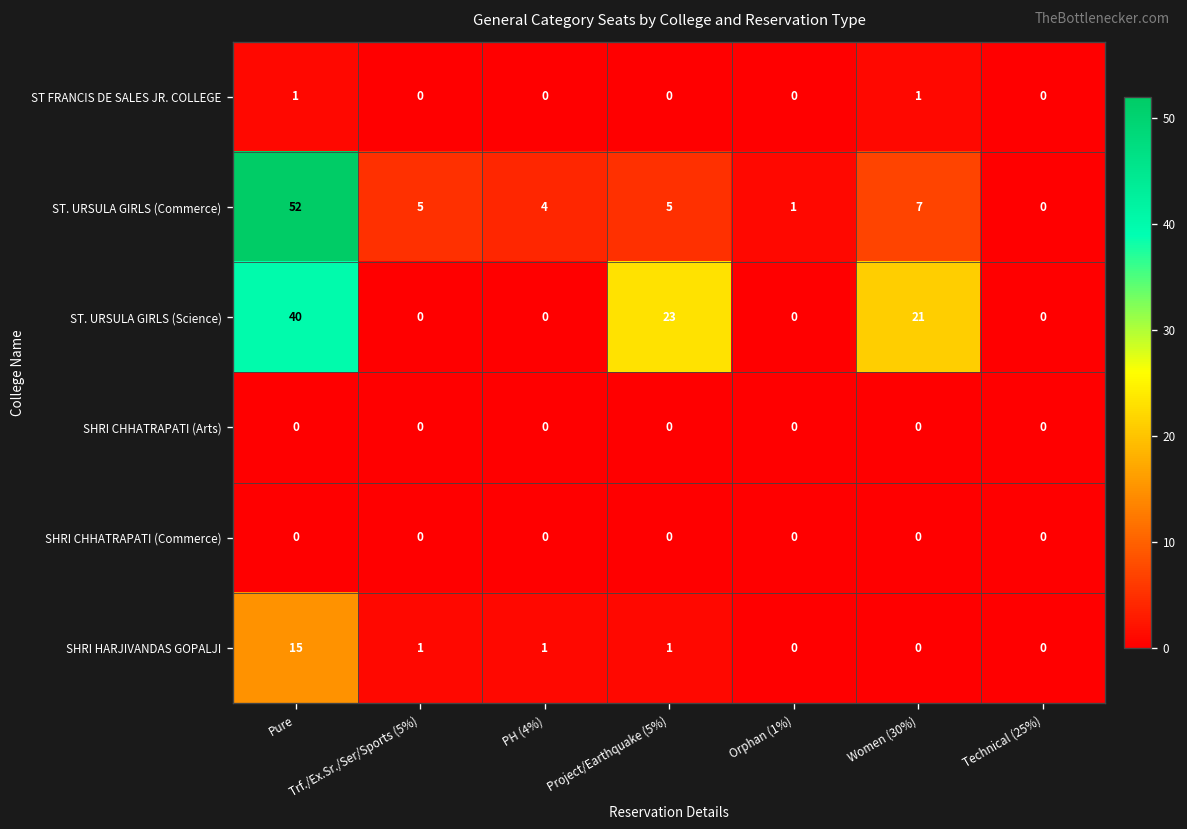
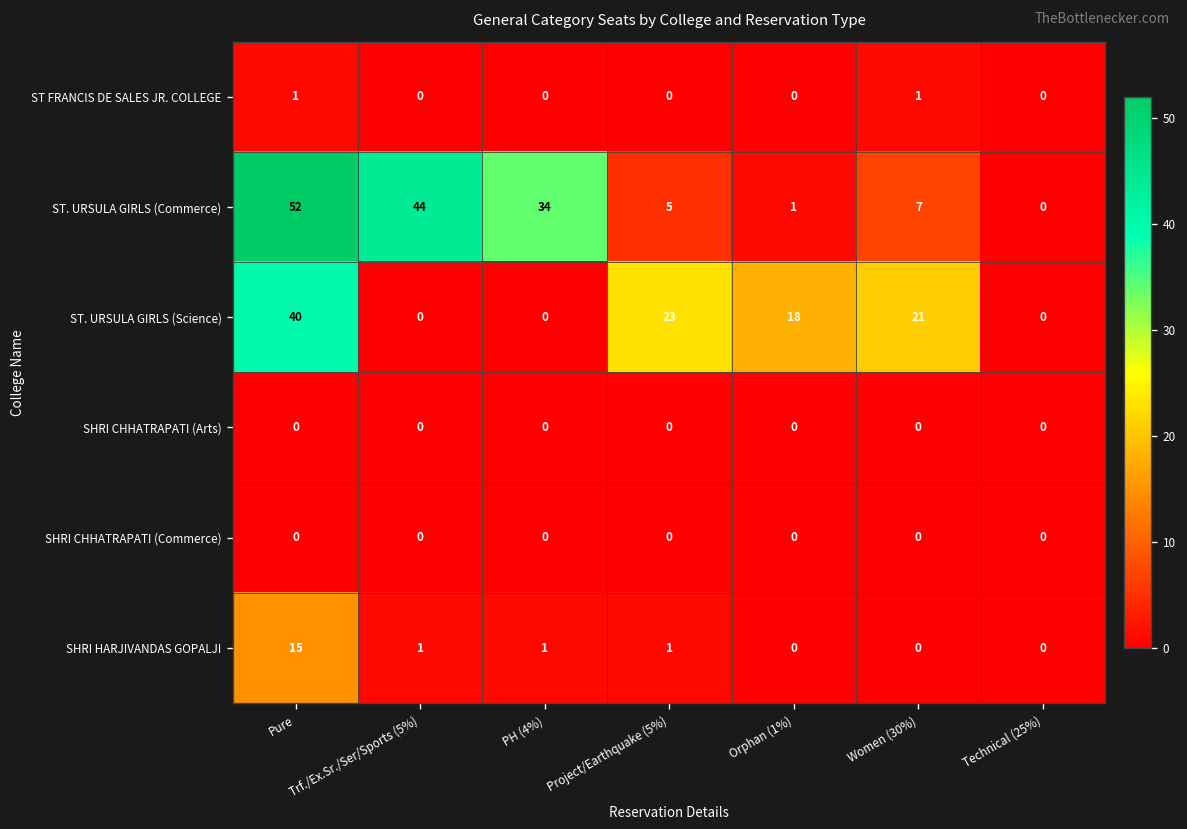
  {
    "ST FRANCIS DE SALES JR. COLLEGE": {
      "Pure": 1,
      "Trf./Ex.Sr./Ser/Sports (5%)": 0,
      "PH (4%)": 0,
      "Project/Earthquake (5%)": 0,
      "Orphan (1%)": 0,
      "Women (30%)": 1,
      "Technical (25%)": 0
    },
    "ST. URSULA GIRLS (Commerce)": {
      "Pure": 52,
-     "Trf./Ex.Sr./Ser/Sports (5%)": 5,
-     "PH (4%)": 4,
+     "Trf./Ex.Sr./Ser/Sports (5%)": 44,
+     "PH (4%)": 34,
      "Project/Earthquake (5%)": 5,
      "Orphan (1%)": 1,
      "Women (30%)": 7,
      "Technical (25%)": 0
    },
    "ST. URSULA GIRLS (Science)": {
      "Pure": 40,
      "Trf./Ex.Sr./Ser/Sports (5%)": 0,
      "PH (4%)": 0,
      "Project/Earthquake (5%)": 23,
-     "Orphan (1%)": 0,
+     "Orphan (1%)": 18,
      "Women (30%)": 21,
      "Technical (25%)": 0
    },
    "SHRI CHHATRAPATI (Arts)": {
      "Pure": 0,
      "Trf./Ex.Sr./Ser/Sports (5%)": 0,
      "PH (4%)": 0,
      "Project/Earthquake (5%)": 0,
      "Orphan (1%)": 0,
      "Women (30%)": 0,
      "Technical (25%)": 0
    },
    "SHRI CHHATRAPATI (Commerce)": {
      "Pure": 0,
      "Trf./Ex.Sr./Ser/Sports (5%)": 0,
      "PH (4%)": 0,
      "Project/Earthquake (5%)": 0,
      "Orphan (1%)": 0,
      "Women (30%)": 0,
      "Technical (25%)": 0
    },
    "SHRI HARJIVANDAS GOPALJI": {
      "Pure": 15,
      "Trf./Ex.Sr./Ser/Sports (5%)": 1,
      "PH (4%)": 1,
      "Project/Earthquake (5%)": 1,
      "Orphan (1%)": 0,
      "Women (30%)": 0,
      "Technical (25%)": 0
    }
  }
